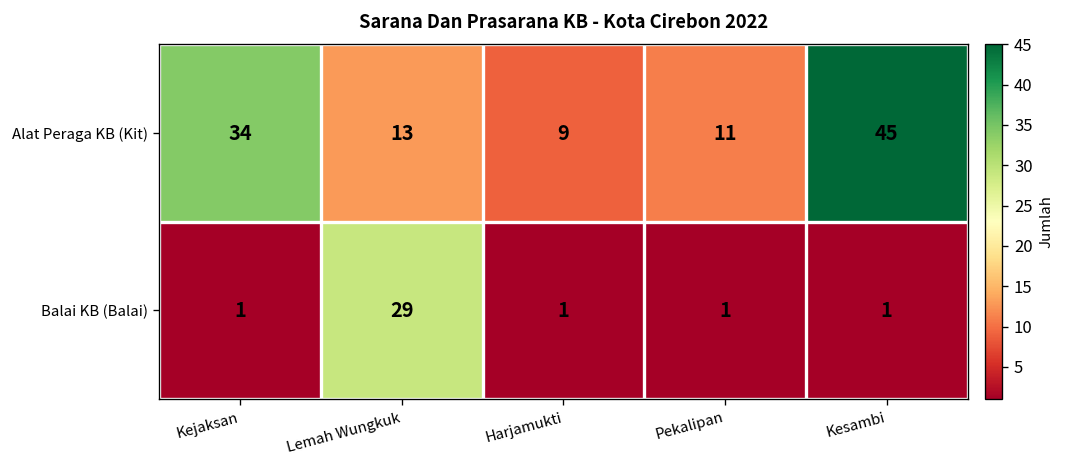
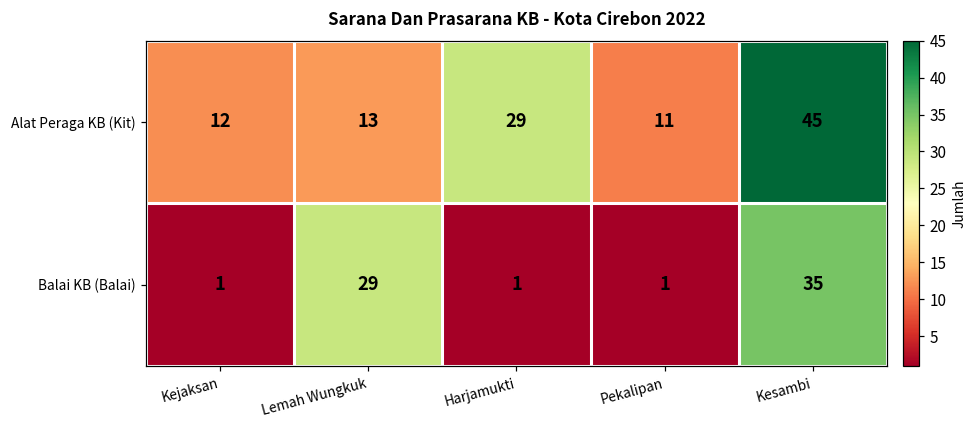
  {
    "Alat Peraga KB (Kit)": {
-     "Kejaksan": 34,
+     "Kejaksan": 12,
      "Lemah Wungkuk": 13,
-     "Harjamukti": 9,
+     "Harjamukti": 29,
      "Pekalipan": 11,
      "Kesambi": 45
    },
    "Balai KB (Balai)": {
      "Kejaksan": 1,
      "Lemah Wungkuk": 29,
      "Harjamukti": 1,
      "Pekalipan": 1,
-     "Kesambi": 1
+     "Kesambi": 35
    }
  }
